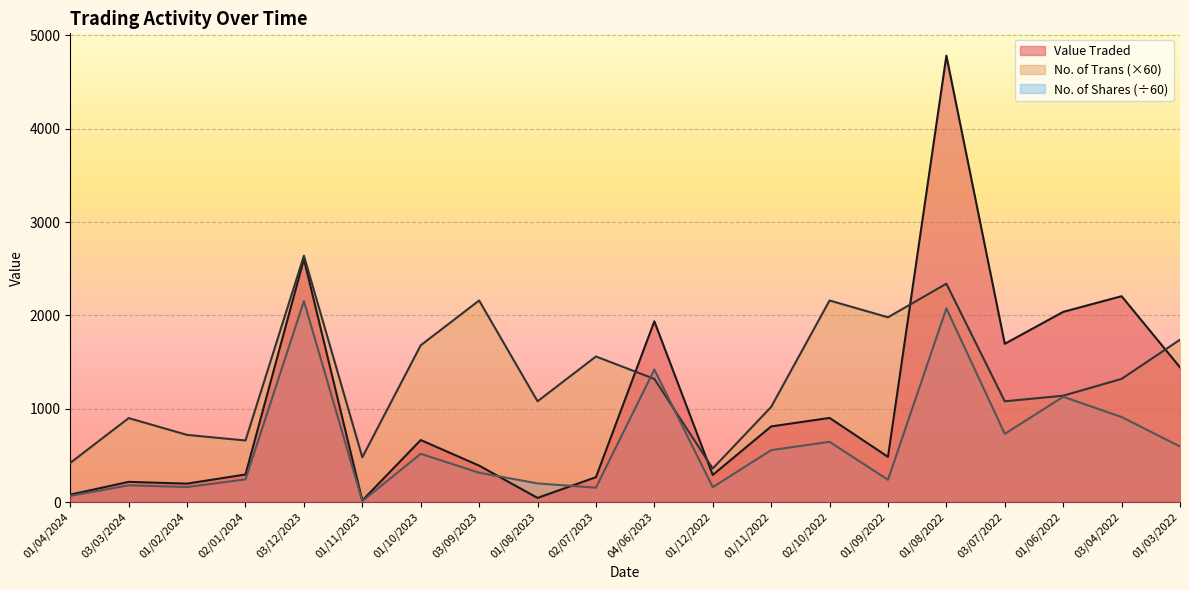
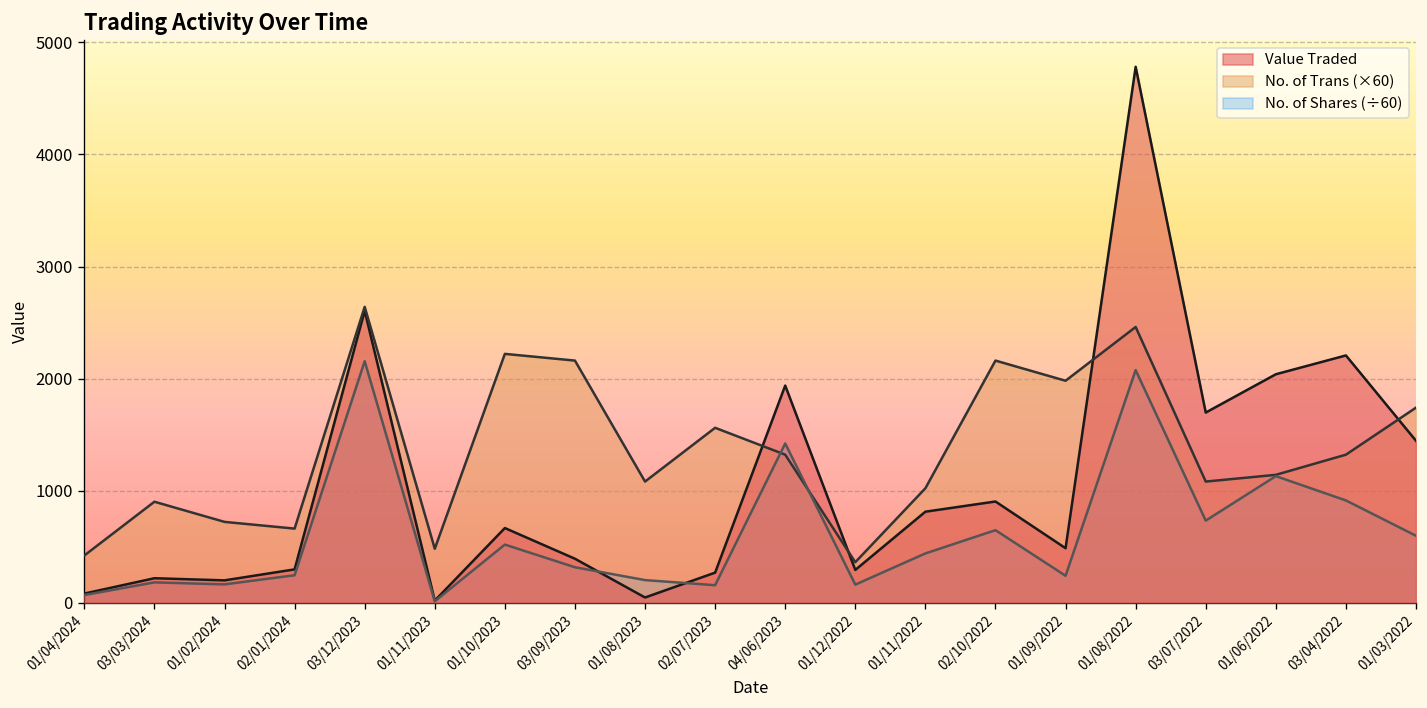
  {
    "Value Traded": {
      "03/03/2024": 200,
      "01/02/2024": 200,
      "02/01/2024": 300,
      "03/12/2023": 2600,
      "01/10/2023": 700,
      "03/09/2023": 400,
      "01/08/2023": 0,
      "02/07/2023": 300,
      "04/06/2023": 1900,
      "01/12/2022": 300,
      "01/11/2022": 800,
      "02/10/2022": 900,
      "01/09/2022": 500,
      "01/08/2022": 4800,
      "03/07/2022": 1700,
      "01/06/2022": 2000,
      "03/04/2022": 2200,
      "01/03/2022": 1400
    },
    "No. of Trans (×60)": {
      "01/04/2024": 400,
      "03/03/2024": 900,
      "01/02/2024": 700,
      "02/01/2024": 700,
      "03/12/2023": 2600,
      "01/11/2023": 500,
-     "01/10/2023": 1700,
+     "01/10/2023": 2200,
      "03/09/2023": 2200,
      "01/08/2023": 1100,
      "02/07/2023": 1600,
      "04/06/2023": 1300,
      "01/12/2022": 400,
      "01/11/2022": 1000,
      "02/10/2022": 2200,
      "01/09/2022": 2000,
-     "01/08/2022": 2300,
+     "01/08/2022": 2500,
      "03/07/2022": 1100,
      "03/04/2022": 1300,
      "01/03/2022": 1700
    },
    "No. of Shares (÷60)": {
      "03/03/2024": 200,
      "01/02/2024": 200,
      "02/01/2024": 200,
      "03/12/2023": 2200,
      "01/10/2023": 500,
      "03/09/2023": 300,
      "01/08/2023": 200,
      "02/07/2023": 200,
      "04/06/2023": 1400,
      "01/12/2022": 200,
-     "01/11/2022": 600,
+     "01/11/2022": 400,
      "02/10/2022": 600,
      "01/09/2022": 200,
      "01/08/2022": 2100,
      "03/07/2022": 700,
      "03/04/2022": 900,
      "01/03/2022": 600
    }
  }
